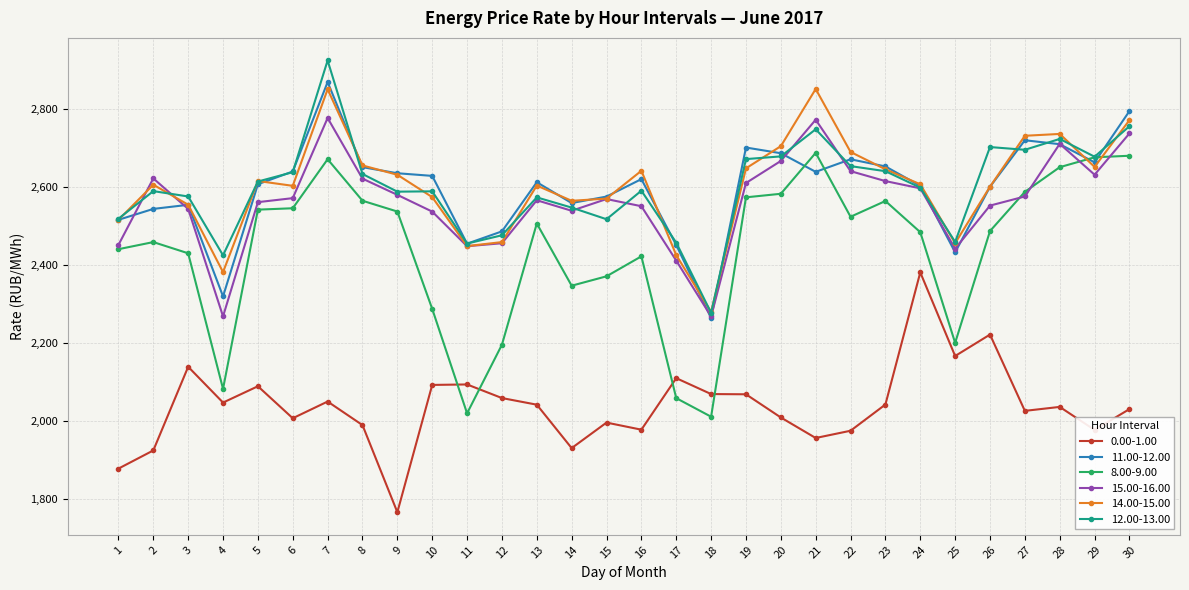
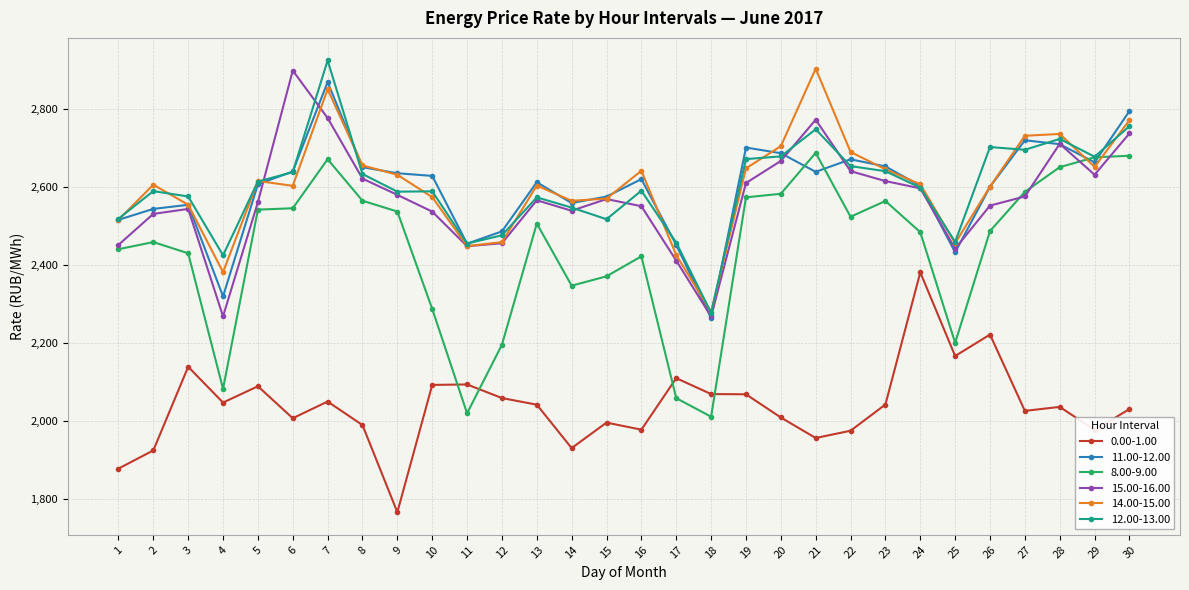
  {
    "0.00-1.00": {
      "1": "1,880",
      "2": "1,920",
      "3": "2,140",
      "4": "2,050",
      "5": "2,090",
      "6": "2,010",
      "7": "2,050",
      "8": "1,990",
      "9": "1,770",
      "10": "2,090",
      "11": "2,090",
      "12": "2,060",
      "13": "2,040",
      "14": "1,930",
      "15": "2,000",
      "16": "1,980",
      "17": "2,110",
      "18": "2,070",
      "19": "2,070",
      "20": "2,010",
      "21": "1,960",
      "22": "1,980",
      "23": "2,040",
      "24": "2,380",
      "25": "2,170",
      "26": "2,220",
      "27": "2,030",
      "28": "2,040",
      "30": "2,030"
    },
    "11.00-12.00": {
      "2": "2,540",
      "4": "2,320",
      "5": "2,610",
      "7": "2,870",
      "10": "2,630",
      "12": "2,490",
      "13": "2,610",
      "16": "2,620",
      "19": "2,700",
      "20": "2,690",
      "21": "2,640",
      "22": "2,670",
      "23": "2,650",
      "25": "2,430",
      "27": "2,720",
      "29": "2,660",
      "30": "2,790"
    },
    "15.00-16.00": {
      "1": "2,450",
-     "2": "2,620",
+     "2": "2,530",
      "3": "2,540",
      "4": "2,270",
      "5": "2,560",
-     "6": "2,570",
+     "6": "2,900",
      "7": "2,780",
      "8": "2,620",
      "9": "2,580",
      "10": "2,540",
      "13": "2,570",
      "14": "2,540",
      "16": "2,550",
      "17": "2,410",
      "19": "2,610",
      "20": "2,670",
      "21": "2,770",
      "22": "2,640",
      "23": "2,610",
      "25": "2,440",
      "26": "2,550",
      "27": "2,580",
      "29": "2,630",
      "30": "2,740"
    },
    "14.00-15.00": {
      "2": "2,610",
      "4": "2,380",
      "6": "2,600",
      "7": "2,850",
      "10": "2,570",
      "13": "2,600",
      "16": "2,640",
      "17": "2,420",
      "19": "2,650",
      "20": "2,700",
-     "21": "2,850",
+     "21": "2,900",
      "22": "2,690",
      "27": "2,730",
      "28": "2,740",
      "29": "2,650",
      "30": "2,770"
    }
  }
